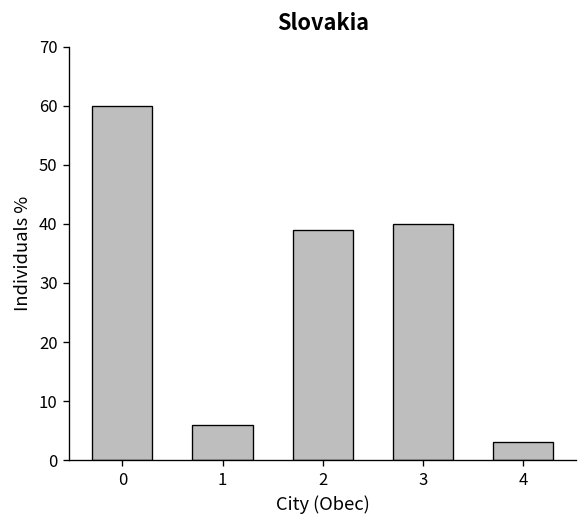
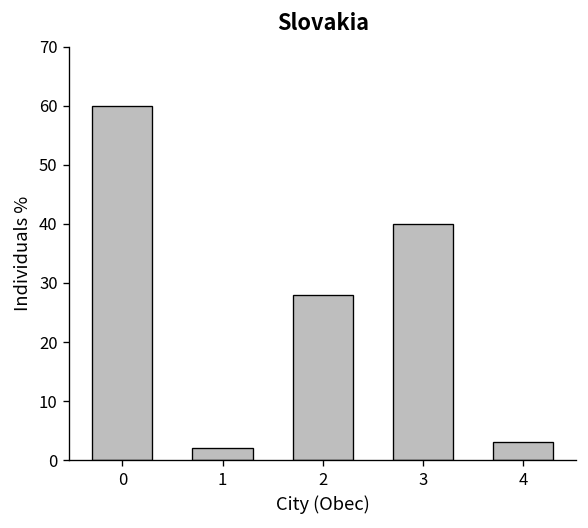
  {
    "0": 60,
-   "1": 6,
-   "2": 39,
+   "1": 2,
+   "2": 28,
    "3": 40,
    "4": 3
  }
